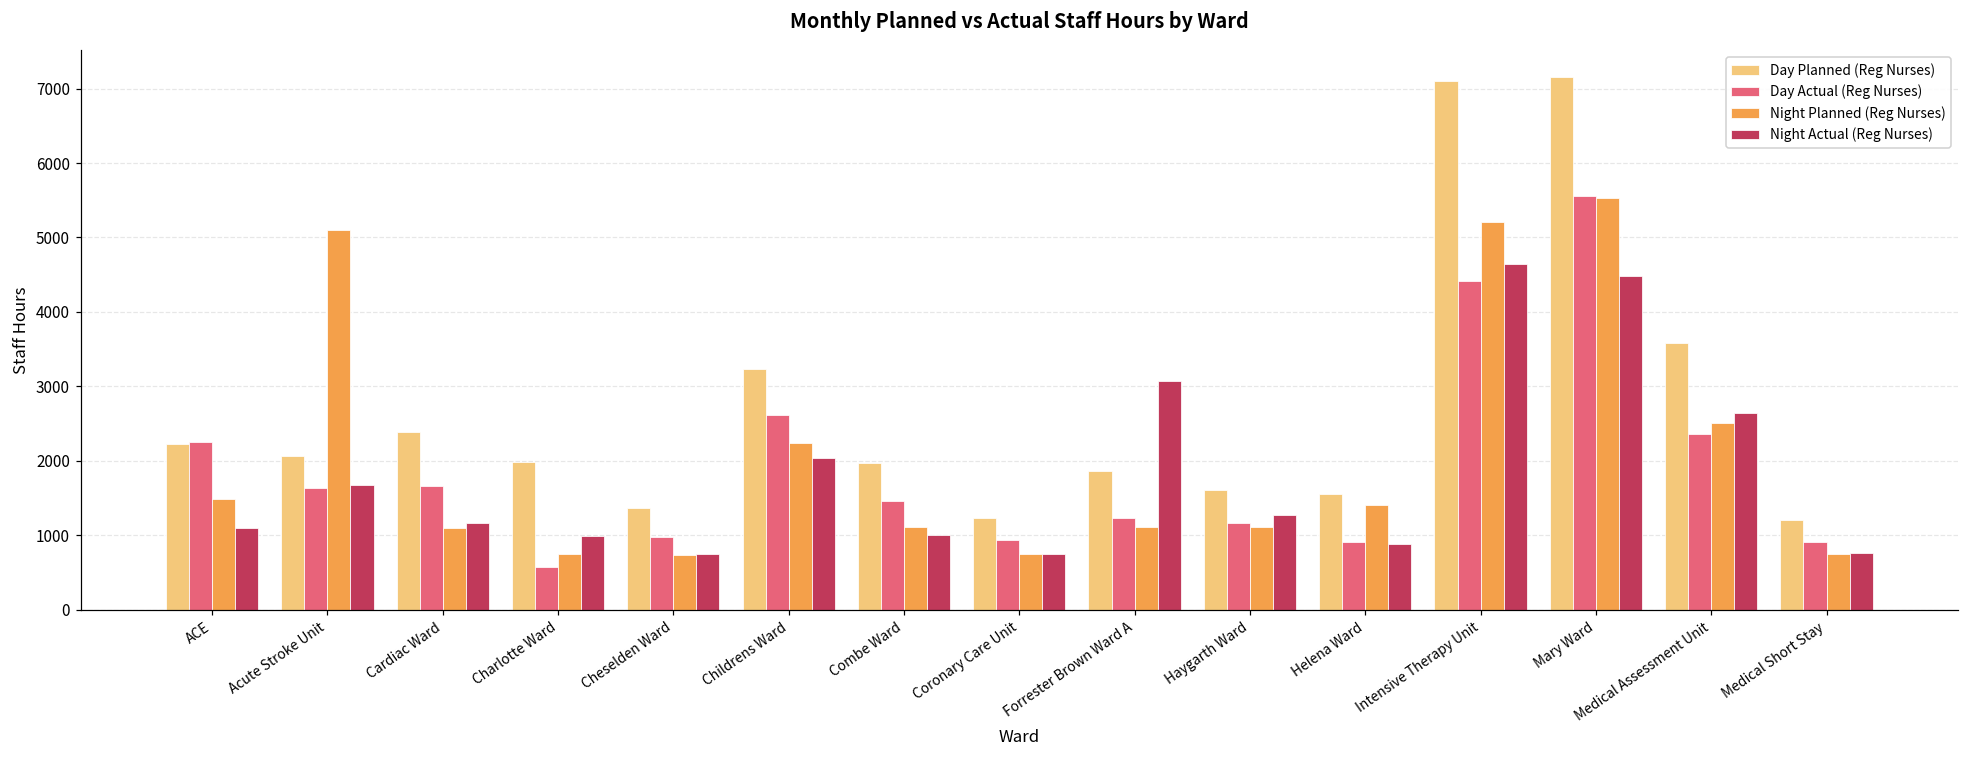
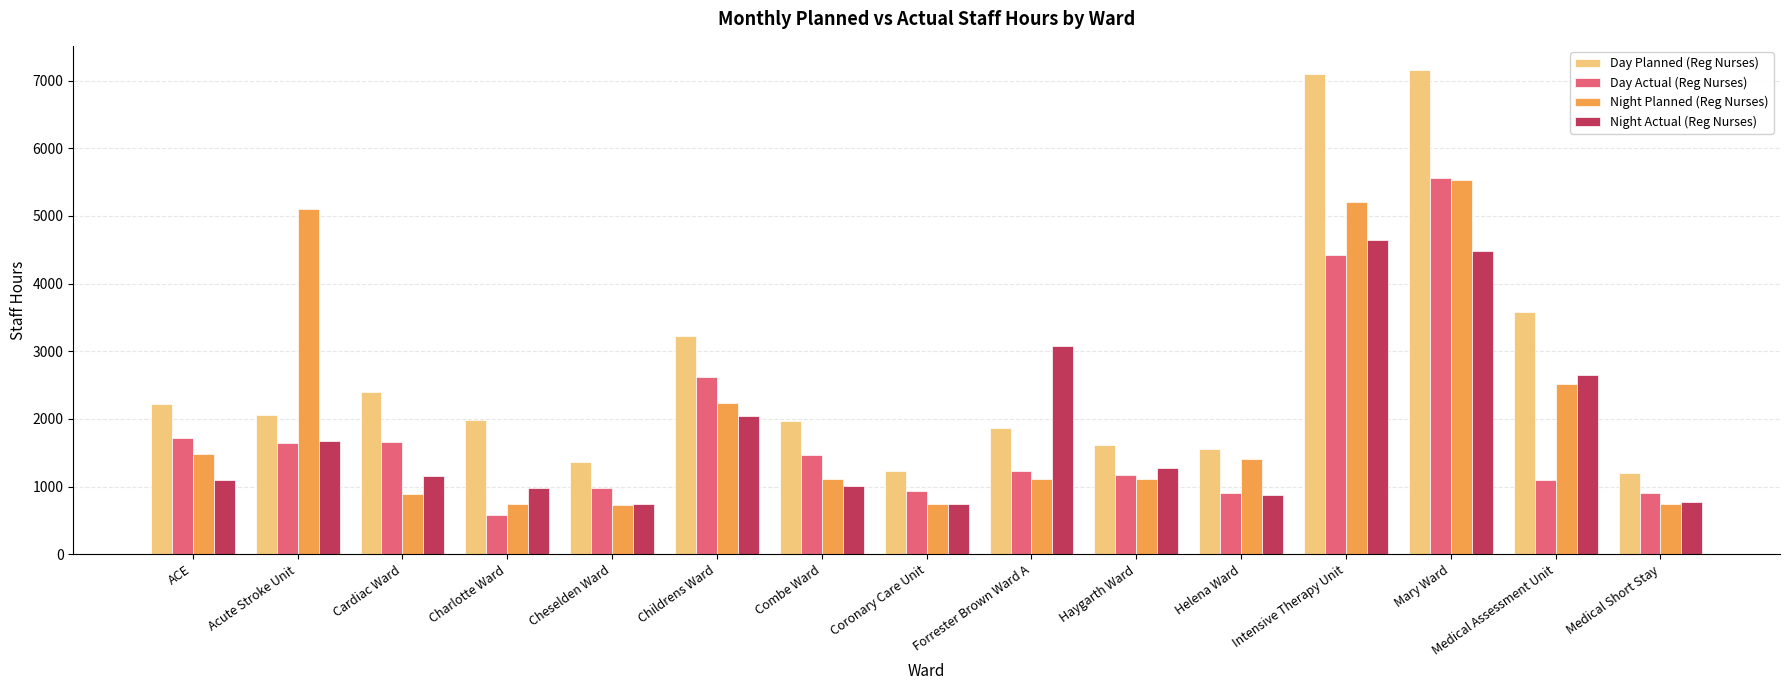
  {
    "Day Planned (Reg Nurses)": {
      "ACE": 2200,
      "Acute Stroke Unit": 2100,
      "Cardiac Ward": 2400,
      "Charlotte Ward": 2000,
      "Cheselden Ward": 1400,
      "Childrens Ward": 3200,
      "Combe Ward": 2000,
      "Coronary Care Unit": 1200,
      "Forrester Brown Ward A": 1900,
      "Haygarth Ward": 1600,
      "Helena Ward": 1600,
      "Intensive Therapy Unit": 7100,
      "Mary Ward": 7200,
      "Medical Assessment Unit": 3600,
      "Medical Short Stay": 1200
    },
    "Day Actual (Reg Nurses)": {
-     "ACE": 2200,
+     "ACE": 1700,
      "Acute Stroke Unit": 1600,
      "Cardiac Ward": 1700,
      "Charlotte Ward": 600,
      "Cheselden Ward": 1000,
      "Childrens Ward": 2600,
      "Combe Ward": 1500,
      "Coronary Care Unit": 900,
      "Forrester Brown Ward A": 1200,
      "Haygarth Ward": 1200,
      "Helena Ward": 900,
      "Intensive Therapy Unit": 4400,
      "Mary Ward": 5600,
-     "Medical Assessment Unit": 2400,
+     "Medical Assessment Unit": 1100,
      "Medical Short Stay": 900
    },
    "Night Planned (Reg Nurses)": {
      "ACE": 1500,
      "Acute Stroke Unit": 5100,
-     "Cardiac Ward": 1100,
+     "Cardiac Ward": 900,
      "Charlotte Ward": 700,
      "Cheselden Ward": 700,
      "Childrens Ward": 2200,
      "Combe Ward": 1100,
      "Coronary Care Unit": 700,
      "Forrester Brown Ward A": 1100,
      "Haygarth Ward": 1100,
      "Helena Ward": 1400,
      "Intensive Therapy Unit": 5200,
      "Mary Ward": 5500,
      "Medical Assessment Unit": 2500,
      "Medical Short Stay": 700
    },
    "Night Actual (Reg Nurses)": {
      "ACE": 1100,
      "Acute Stroke Unit": 1700,
      "Cardiac Ward": 1200,
      "Charlotte Ward": 1000,
      "Cheselden Ward": 700,
      "Childrens Ward": 2000,
      "Combe Ward": 1000,
      "Coronary Care Unit": 700,
      "Forrester Brown Ward A": 3100,
      "Haygarth Ward": 1300,
      "Helena Ward": 900,
      "Intensive Therapy Unit": 4600,
      "Mary Ward": 4500,
      "Medical Assessment Unit": 2600,
      "Medical Short Stay": 800
    }
  }
